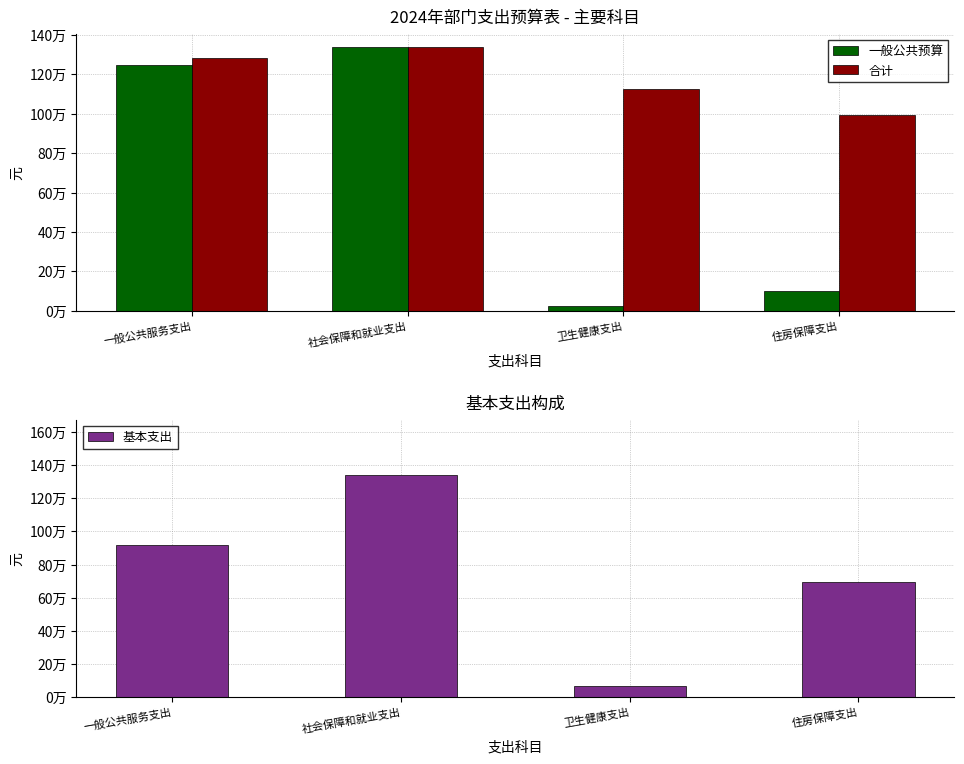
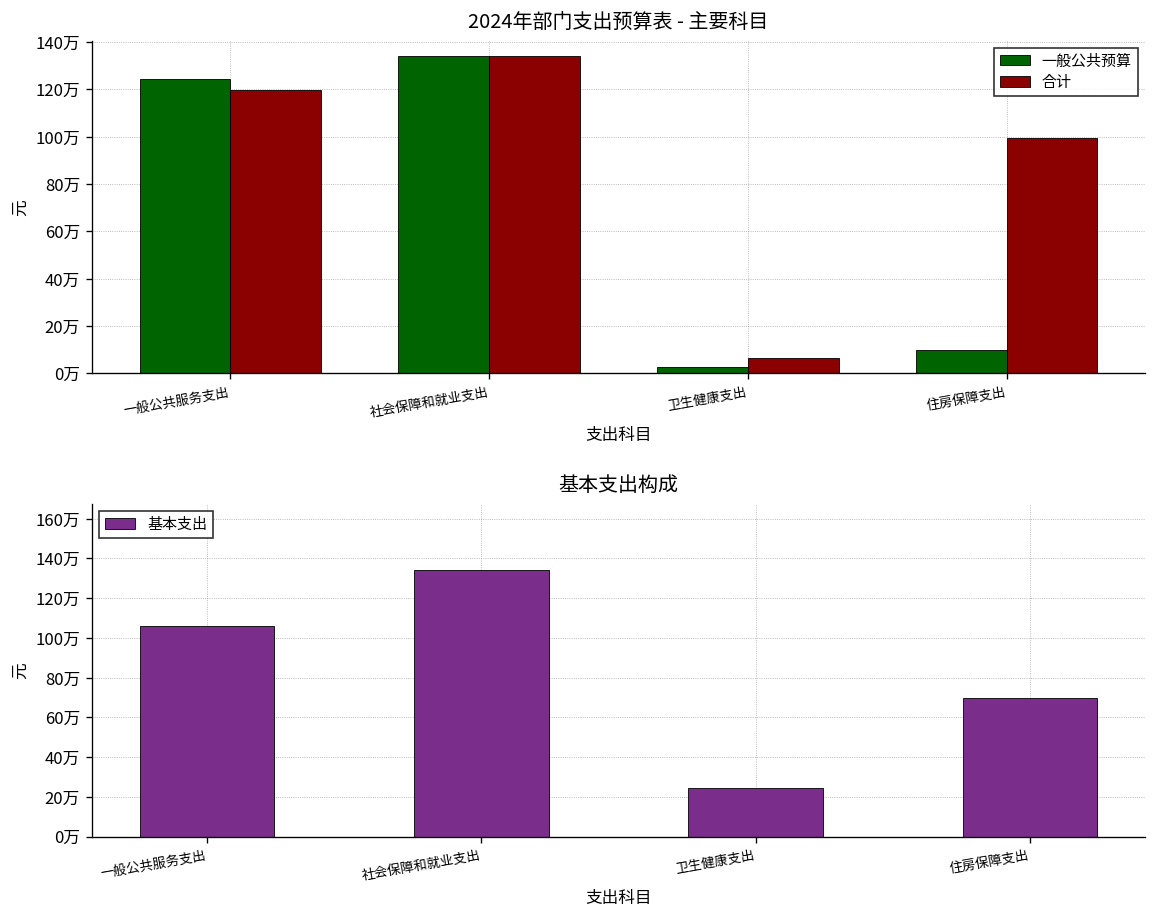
  {
    "2024年部门支出预算表 - 主要科目": {
      "一般公共预算": {
        "一般公共服务支出": "125万",
        "社会保障和就业支出": "134万",
        "卫生健康支出": "2万",
        "住房保障支出": "10万"
      },
      "合计": {
-       "一般公共服务支出": "128万",
+       "一般公共服务支出": "120万",
        "社会保障和就业支出": "134万",
-       "卫生健康支出": "113万",
+       "卫生健康支出": "7万",
        "住房保障支出": "100万"
      }
    },
    "基本支出构成": {
-     "一般公共服务支出": "92万",
+     "一般公共服务支出": "106万",
      "社会保障和就业支出": "134万",
-     "卫生健康支出": "7万",
+     "卫生健康支出": "24万",
      "住房保障支出": "70万"
    }
  }
